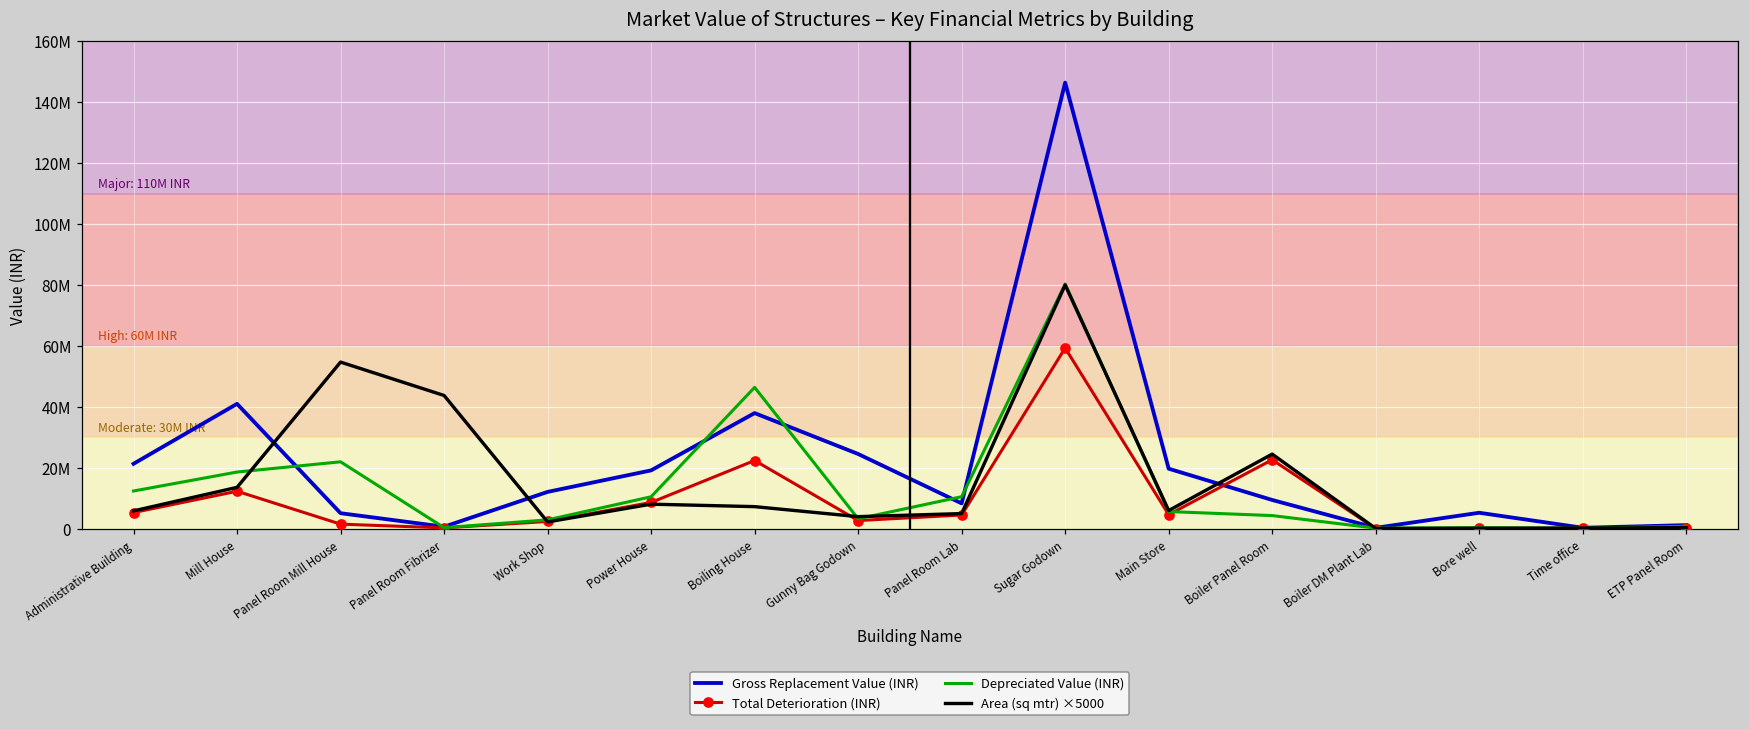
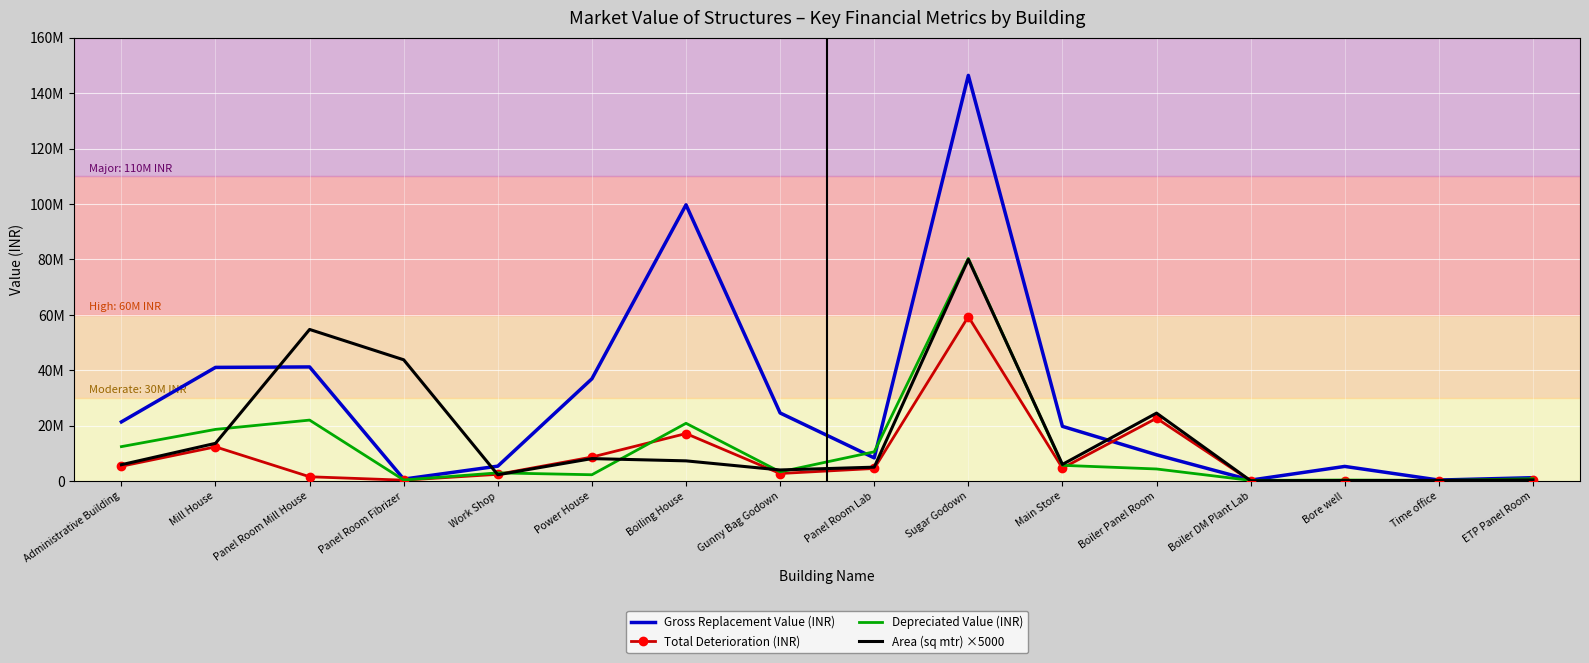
  {
    "Gross Replacement Value (INR)": {
      "Administrative Building": 21000000,
      "Mill House": 41000000,
-     "Panel Room Mill House": 5000000,
-     "Work Shop": 12000000,
-     "Power House": 19000000,
-     "Boiling House": 38000000,
+     "Panel Room Mill House": 41000000,
+     "Work Shop": 5000000,
+     "Power House": 37000000,
+     "Boiling House": 100000000,
      "Gunny Bag Godown": 25000000,
      "Panel Room Lab": 8000000,
      "Sugar Godown": 146000000,
      "Main Store": 20000000,
      "Boiler Panel Room": 9000000,
      "Bore well": 5000000
    },
    "Total Deterioration (INR)": {
      "Mill House": 12000000,
      "Panel Room Mill House": 2000000,
-     "Boiling House": 22000000,
+     "Boiling House": 17000000,
      "Sugar Godown": 59000000,
      "Main Store": 5000000,
      "Boiler Panel Room": 23000000
    },
    "Depreciated Value (INR)": {
      "Administrative Building": 12000000,
      "Mill House": 19000000,
      "Panel Room Mill House": 22000000,
-     "Power House": 11000000,
-     "Boiling House": 46000000,
+     "Power House": 2000000,
+     "Boiling House": 21000000,
      "Panel Room Lab": 11000000,
      "Boiler Panel Room": 4000000
    },
    "Area (sq mtr) ×5000": {
      "Mill House": 14000000,
      "Panel Room Mill House": 55000000,
      "Panel Room Fibrizer": 44000000,
      "Boiling House": 7000000,
      "Boiler Panel Room": 25000000
    }
  }
